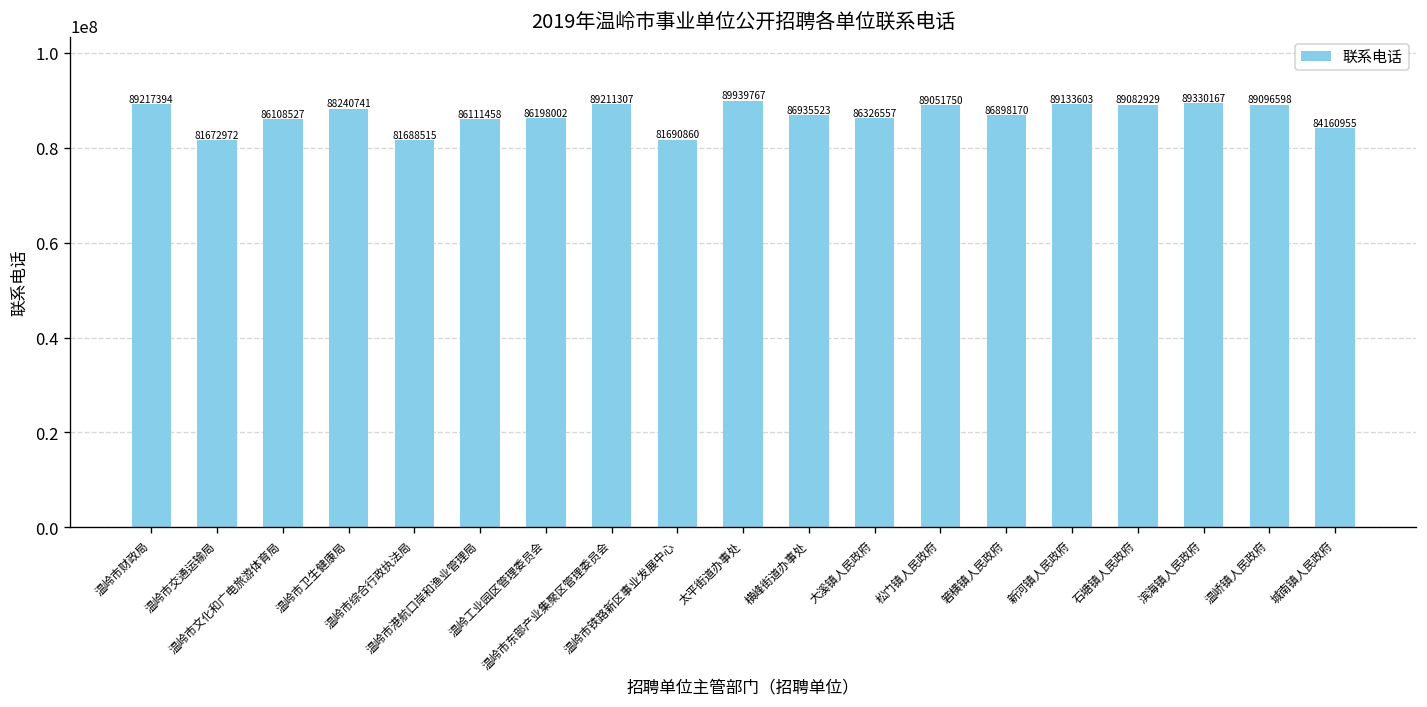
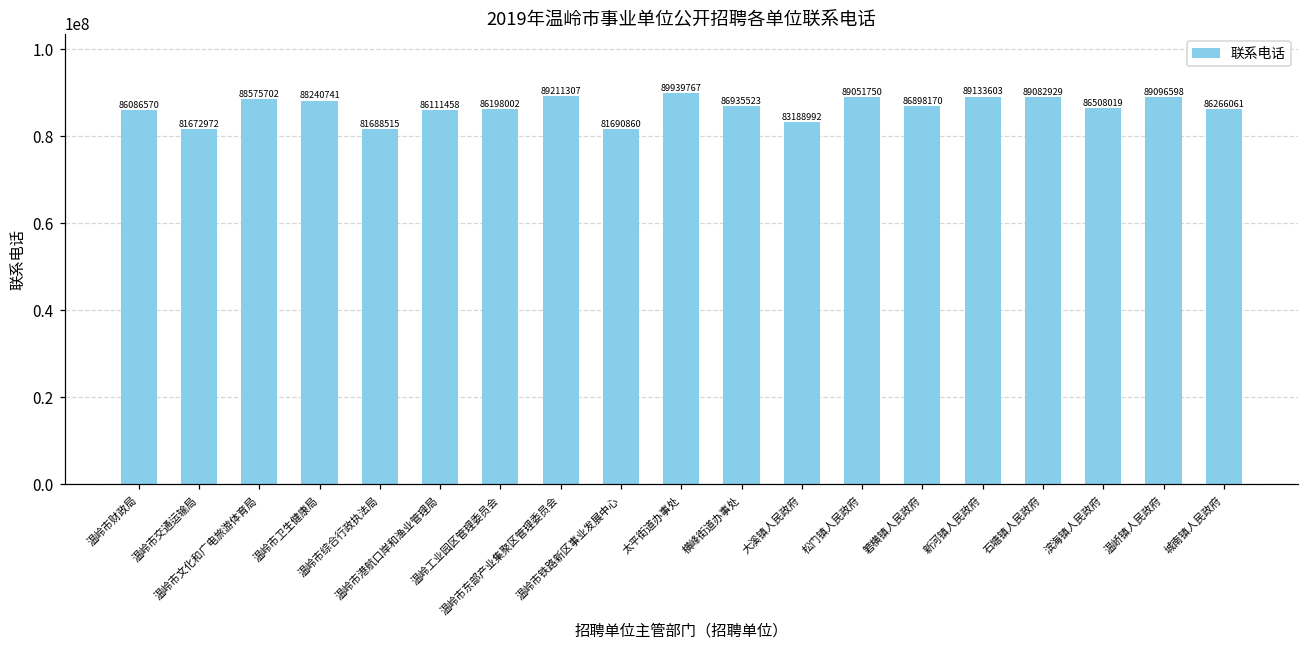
  {
-   "温岭市财政局": 89217394,
+   "温岭市财政局": 86086570,
    "温岭市交通运输局": 81672972,
-   "温岭市文化和广电旅游体育局": 86108527,
+   "温岭市文化和广电旅游体育局": 88575702,
    "温岭市卫生健康局": 88240741,
    "温岭市综合行政执法局": 81688515,
    "温岭市港航口岸和渔业管理局": 86111458,
    "温岭工业园区管理委员会": 86198002,
    "温岭市东部产业集聚区管理委员会": 89211307,
    "温岭市铁路新区事业发展中心": 81690860,
    "太平街道办事处": 89939767,
    "横峰街道办事处": 86935523,
-   "大溪镇人民政府": 86326557,
+   "大溪镇人民政府": 83188992,
    "松门镇人民政府": 89051750,
    "箬横镇人民政府": 86898170,
    "新河镇人民政府": 89133603,
    "石塘镇人民政府": 89082929,
-   "滨海镇人民政府": 89330167,
+   "滨海镇人民政府": 86508019,
    "温峤镇人民政府": 89096598,
-   "城南镇人民政府": 84160955
+   "城南镇人民政府": 86266061
  }
